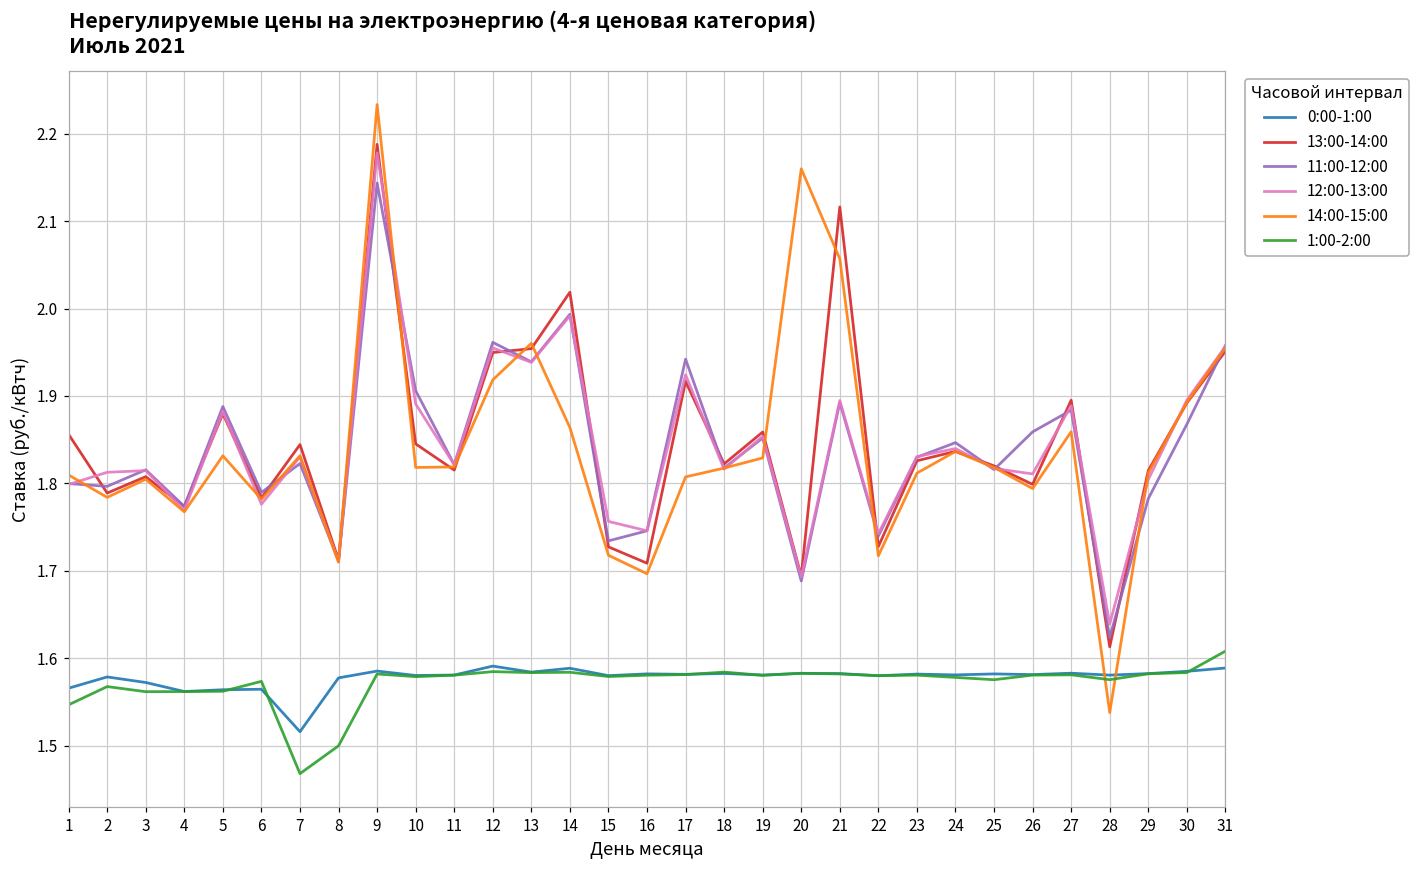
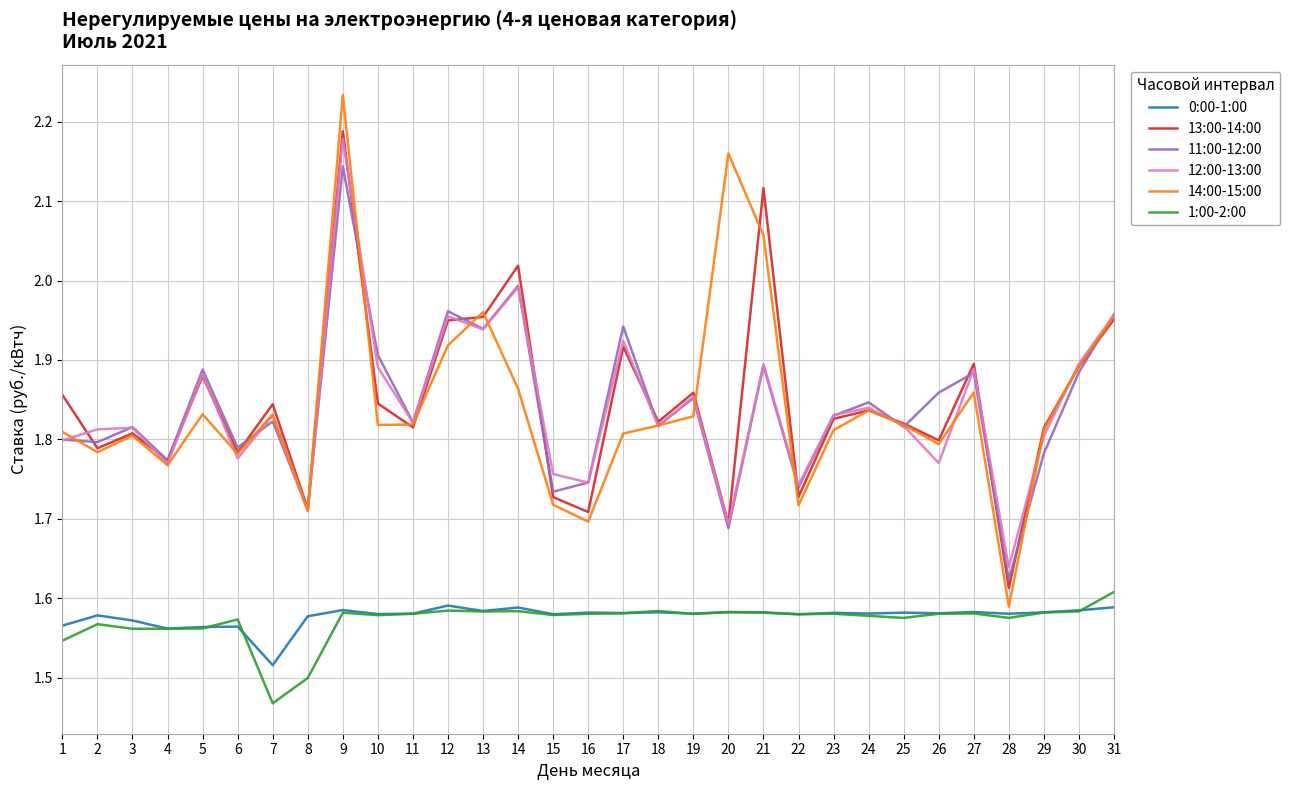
  {
    "0:00-1:00": {
      "1": 1.57,
      "2": 1.58,
      "3": 1.57,
      "6": 1.56,
      "7": 1.52,
      "8": 1.58,
      "9": 1.59,
      "12": 1.59,
      "14": 1.59,
      "25": 1.58,
      "28": 1.58,
      "31": 1.59
    },
    "13:00-14:00": {
      "1": 1.86,
      "2": 1.79,
      "7": 1.84,
      "9": 2.19,
      "10": 1.85,
      "11": 1.82,
      "12": 1.95,
      "13": 1.95,
      "14": 2.02,
      "15": 1.73,
      "16": 1.71,
      "17": 1.92,
      "18": 1.82,
      "19": 1.86,
      "21": 2.12,
      "22": 1.73,
      "23": 1.83,
      "26": 1.80,
      "27": 1.90,
      "28": 1.61,
      "31": 1.95
    },
    "11:00-12:00": {
      "2": 1.80,
      "5": 1.89,
      "6": 1.79,
      "7": 1.82,
      "9": 2.14,
      "10": 1.91,
      "12": 1.96,
      "15": 1.73,
      "17": 1.94,
      "20": 1.69,
      "24": 1.85,
      "26": 1.86,
      "27": 1.88,
      "28": 1.62,
      "29": 1.78,
-     "30": 1.87
+     "30": 1.88
    },
    "12:00-13:00": {
      "2": 1.81,
      "6": 1.78,
      "9": 2.18,
      "10": 1.89,
      "12": 1.95,
      "15": 1.76,
      "17": 1.92,
-     "26": 1.81,
+     "26": 1.77,
      "27": 1.89,
      "28": 1.64,
      "29": 1.80
    },
    "14:00-15:00": {
      "1": 1.81,
      "2": 1.78,
      "5": 1.83,
      "9": 2.23,
      "10": 1.82,
      "12": 1.92,
      "13": 1.96,
      "14": 1.86,
      "15": 1.72,
      "16": 1.70,
      "17": 1.81,
      "19": 1.83,
      "20": 2.16,
      "21": 2.06,
      "22": 1.72,
      "23": 1.81,
      "26": 1.79,
      "27": 1.86,
-     "28": 1.54
+     "28": 1.59
    },
    "1:00-2:00": {
      "1": 1.55,
      "2": 1.57,
      "3": 1.56,
      "6": 1.57,
      "7": 1.47,
      "8": 1.50,
      "9": 1.58,
      "12": 1.58,
      "14": 1.58,
      "25": 1.58,
      "28": 1.58,
      "31": 1.61
    }
  }
